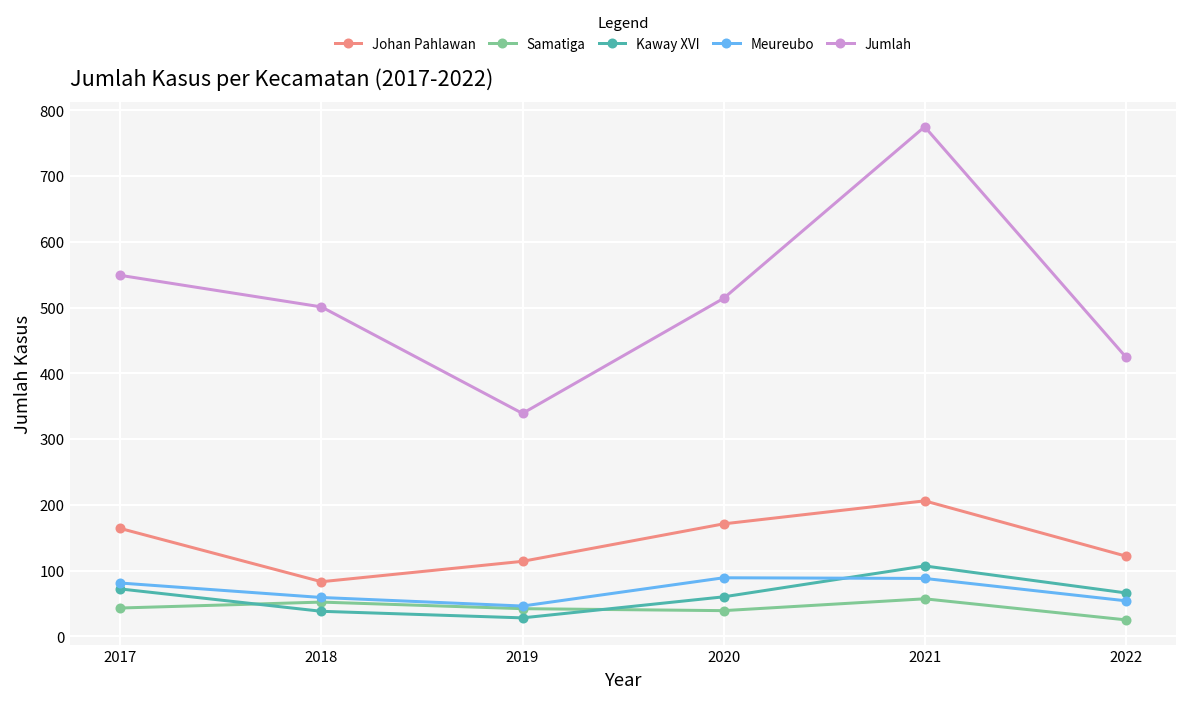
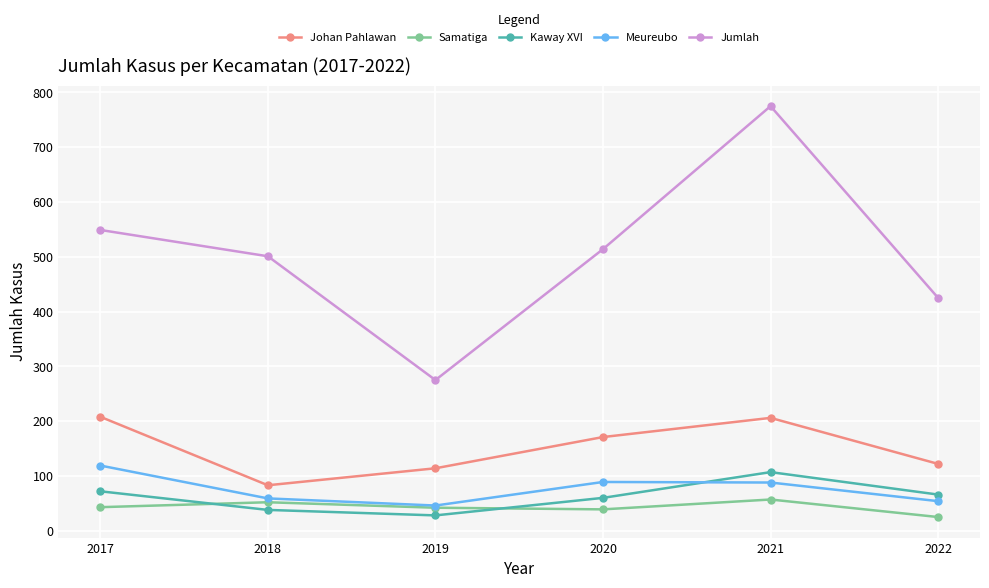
  {
    "Johan Pahlawan": {
-     "2017": 160,
+     "2017": 210,
      "2018": 80,
      "2019": 110,
      "2020": 170,
      "2021": 210,
      "2022": 120
    },
    "Meureubo": {
-     "2017": 80,
+     "2017": 120,
      "2018": 60,
      "2020": 90,
      "2021": 90,
      "2022": 50
    },
    "Jumlah": {
      "2017": 550,
      "2018": 500,
-     "2019": 340,
+     "2019": 280,
      "2020": 510,
      "2021": 780,
      "2022": 430
    }
  }
